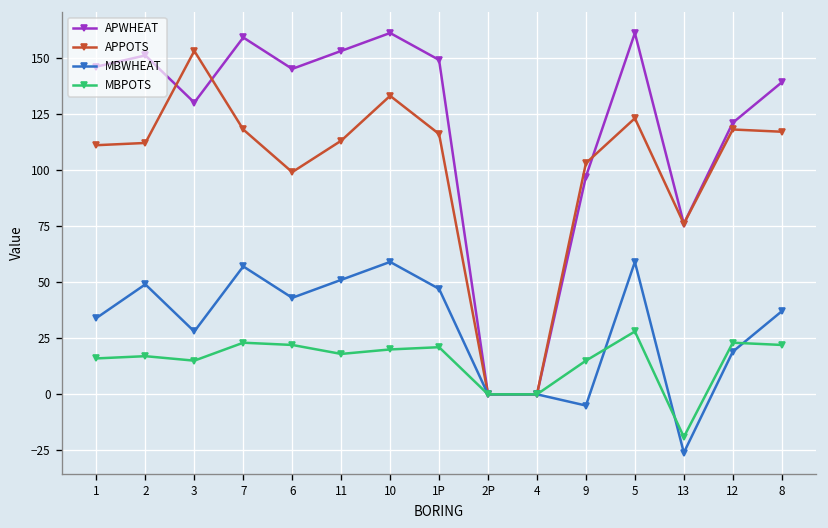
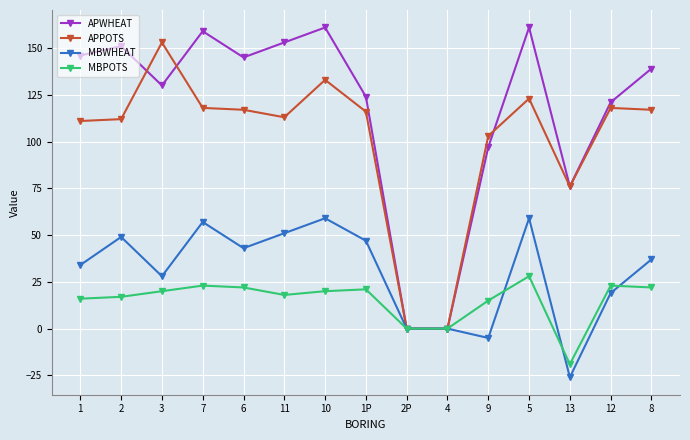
  {
    "APWHEAT": {
      "3": 130,
      "7": 159,
      "6": 145,
      "11": 153,
      "10": 161,
-     "1P": 149,
+     "1P": 124,
      "9": 97,
      "5": 161,
      "12": 121,
      "8": 139
    },
    "APPOTS": {
      "1": 111,
      "2": 112,
      "3": 153,
      "7": 118,
-     "6": 99,
+     "6": 117,
      "11": 113,
      "10": 133,
      "1P": 116,
      "9": 103,
      "5": 123,
      "12": 118,
      "8": 117
    },
    "MBWHEAT": {
      "1": 34,
      "2": 49,
      "3": 28,
      "7": 57,
      "6": 43,
      "11": 51,
      "10": 59,
      "1P": 47,
      "9": -5,
      "5": 59,
      "13": -26,
      "12": 19,
      "8": 37
    },
    "MBPOTS": {
      "1": 16,
      "2": 17,
-     "3": 15,
+     "3": 20,
      "7": 23,
      "6": 22,
      "11": 18,
      "10": 20,
      "1P": 21,
      "9": 15,
      "5": 28,
      "13": -19,
      "12": 23,
      "8": 22
    }
  }
